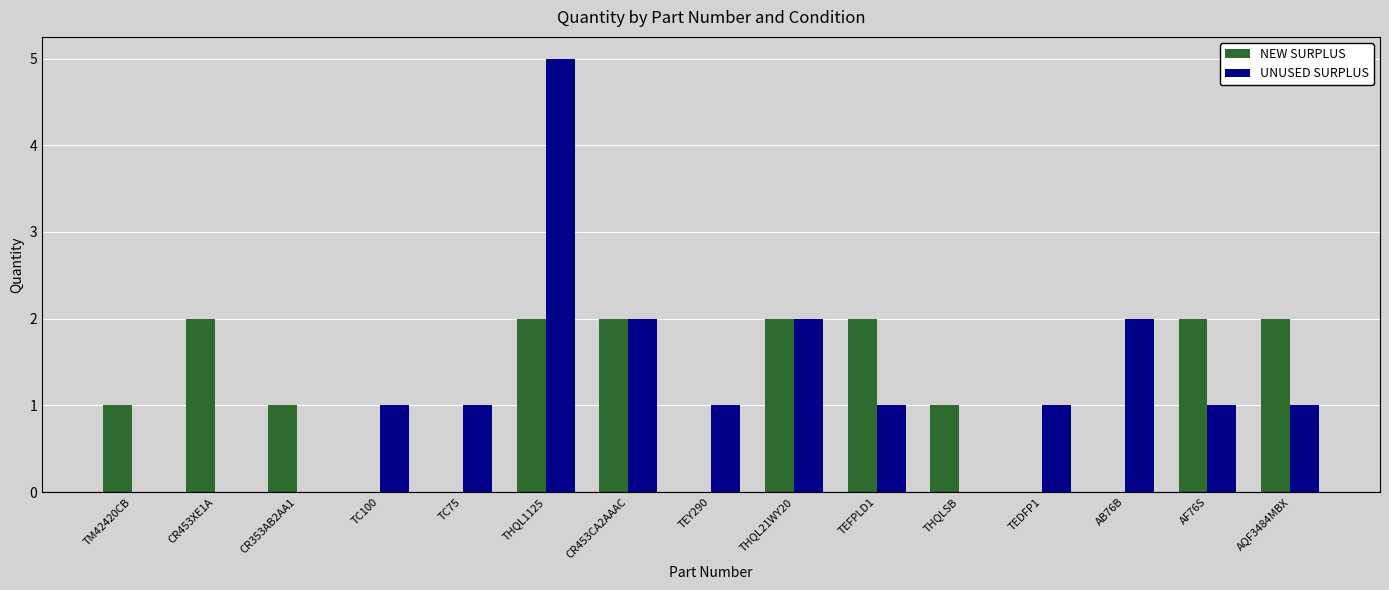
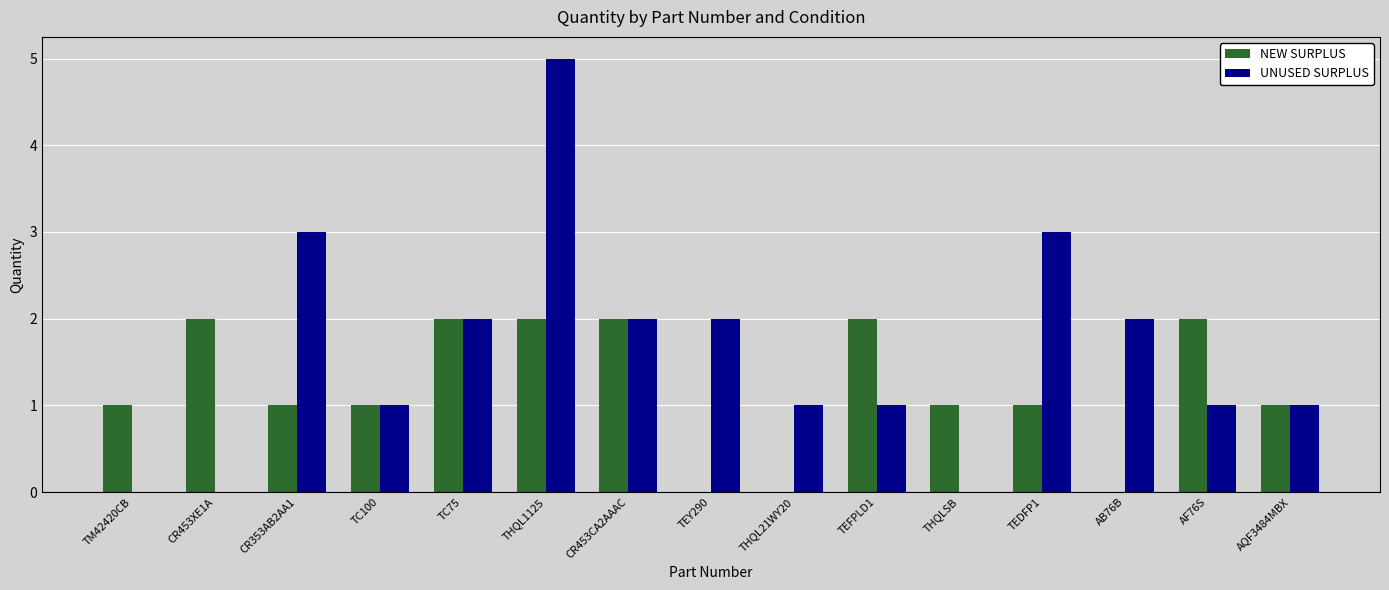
  {
    "NEW SURPLUS": {
      "TM42420CB": 1,
      "CR453XE1A": 2,
      "CR353AB2AA1": 1,
-     "TC100": 0,
-     "TC75": 0,
+     "TC100": 1,
+     "TC75": 2,
      "THQL1125": 2,
      "CR453CA2AAAC": 2,
      "TEY290": 0,
-     "THQL21WY20": 2,
+     "THQL21WY20": 0,
      "TEFPLD1": 2,
      "THQLSB": 1,
-     "TEDFP1": 0,
+     "TEDFP1": 1,
      "AB76B": 0,
      "AF76S": 2,
-     "AQF3484MBX": 2
+     "AQF3484MBX": 1
    },
    "UNUSED SURPLUS": {
      "TM42420CB": 0,
      "CR453XE1A": 0,
-     "CR353AB2AA1": 0,
+     "CR353AB2AA1": 3,
      "TC100": 1,
-     "TC75": 1,
+     "TC75": 2,
      "THQL1125": 5,
      "CR453CA2AAAC": 2,
-     "TEY290": 1,
-     "THQL21WY20": 2,
+     "TEY290": 2,
+     "THQL21WY20": 1,
      "TEFPLD1": 1,
      "THQLSB": 0,
-     "TEDFP1": 1,
+     "TEDFP1": 3,
      "AB76B": 2,
      "AF76S": 1,
      "AQF3484MBX": 1
    }
  }
